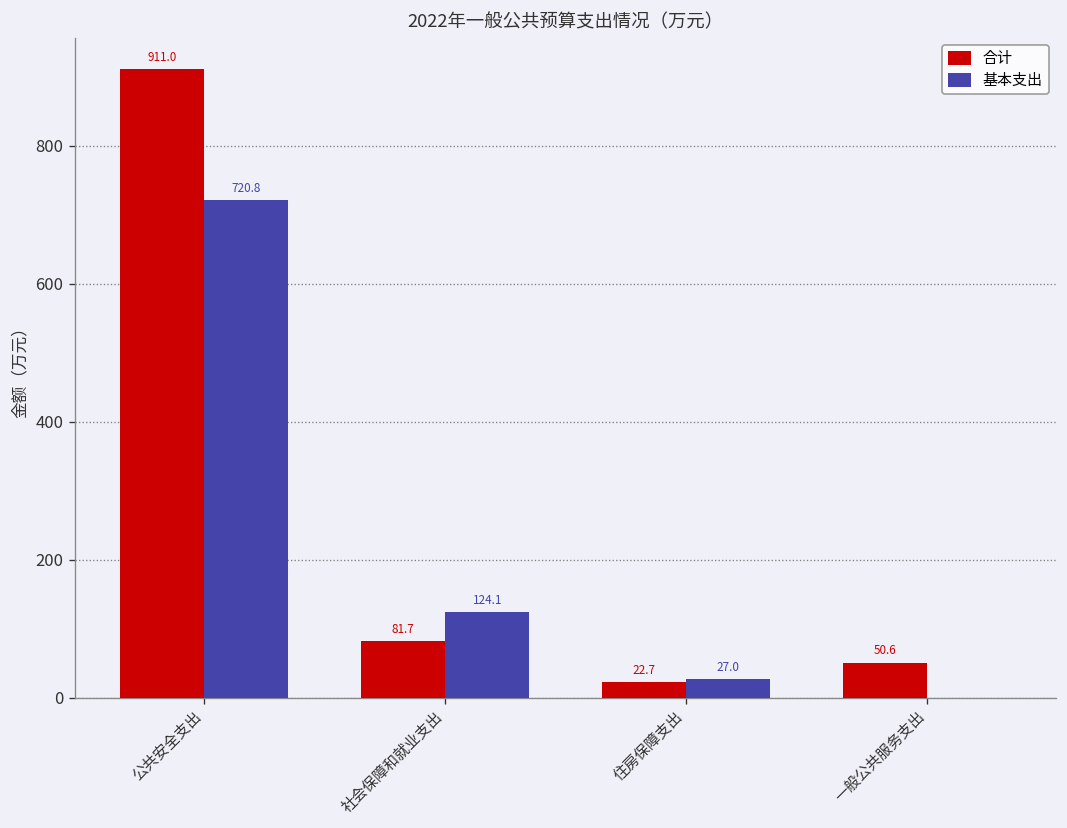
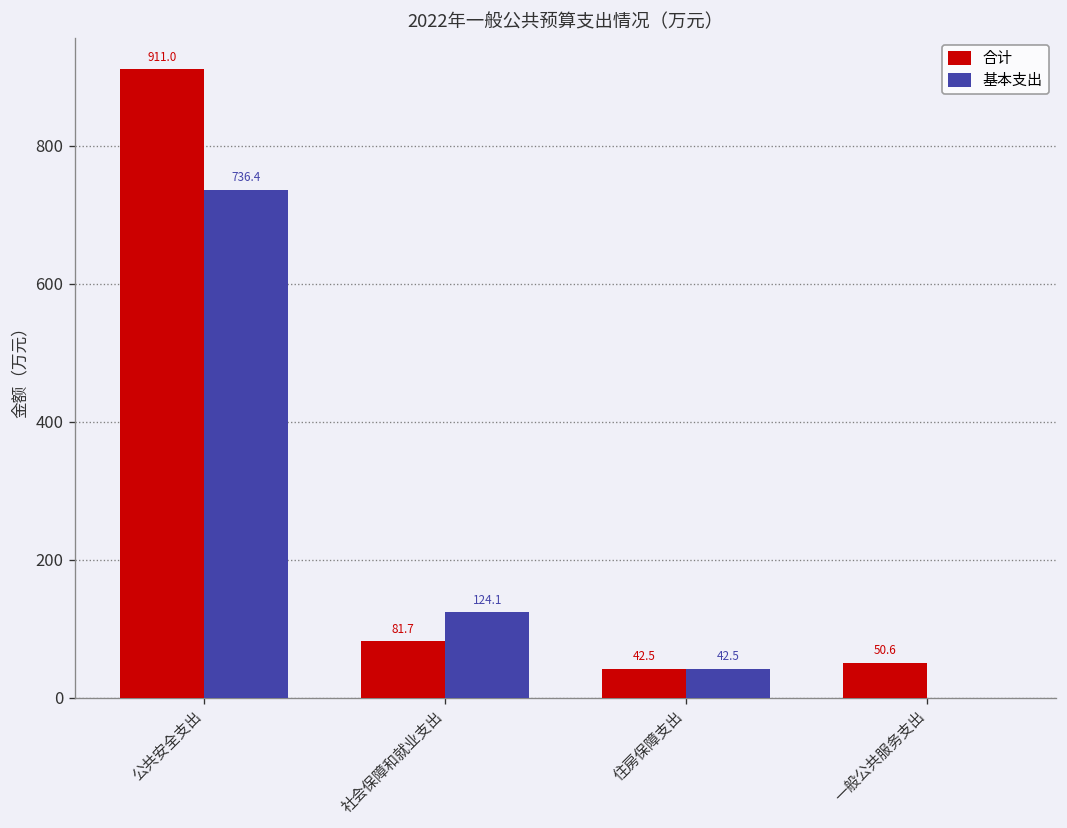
  {
    "合计": {
      "公共安全支出": 911.0,
      "社会保障和就业支出": 81.7,
-     "住房保障支出": 22.7,
+     "住房保障支出": 42.5,
      "一般公共服务支出": 50.6
    },
    "基本支出": {
-     "公共安全支出": 720.8,
+     "公共安全支出": 736.4,
      "社会保障和就业支出": 124.1,
-     "住房保障支出": 27.0
+     "住房保障支出": 42.5
    }
  }
